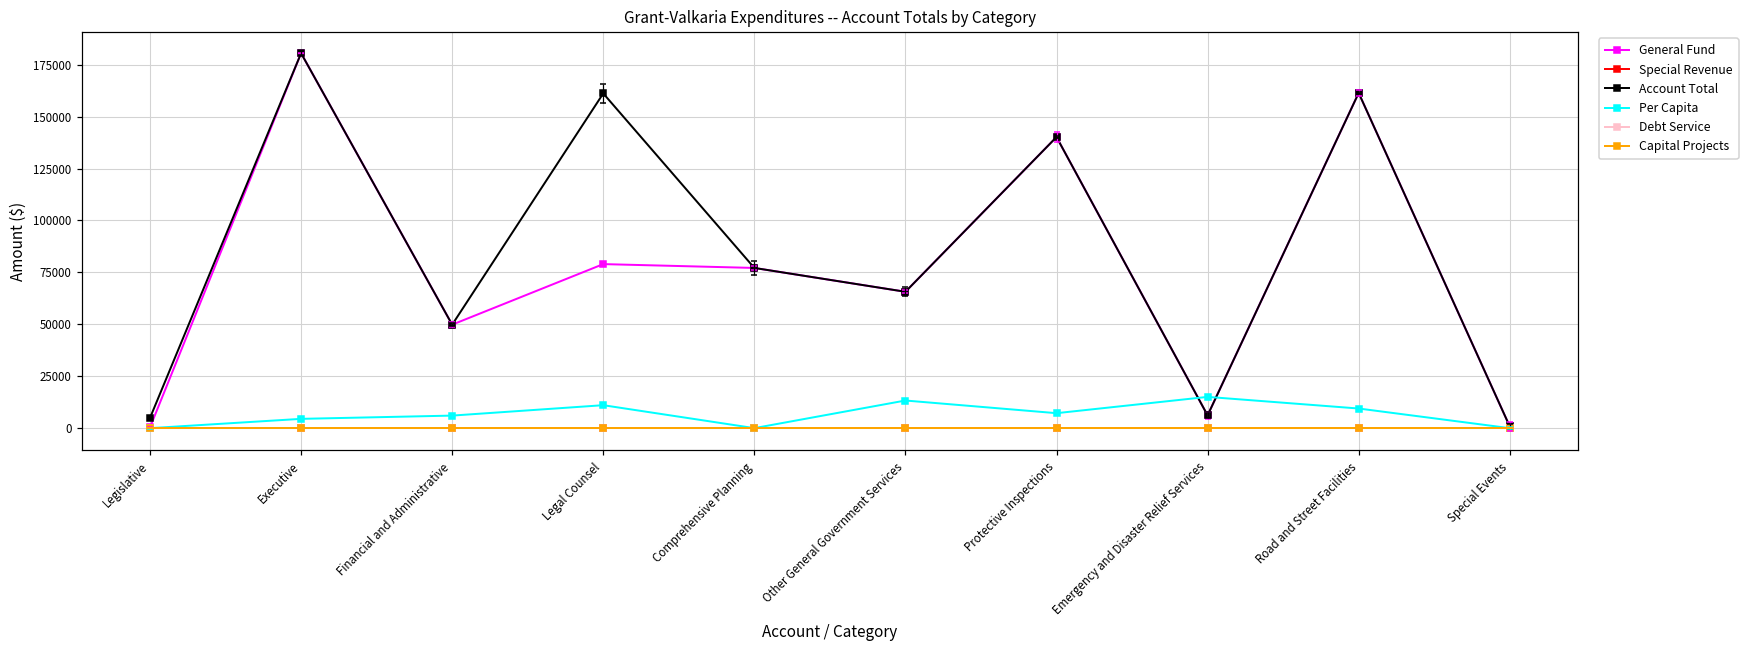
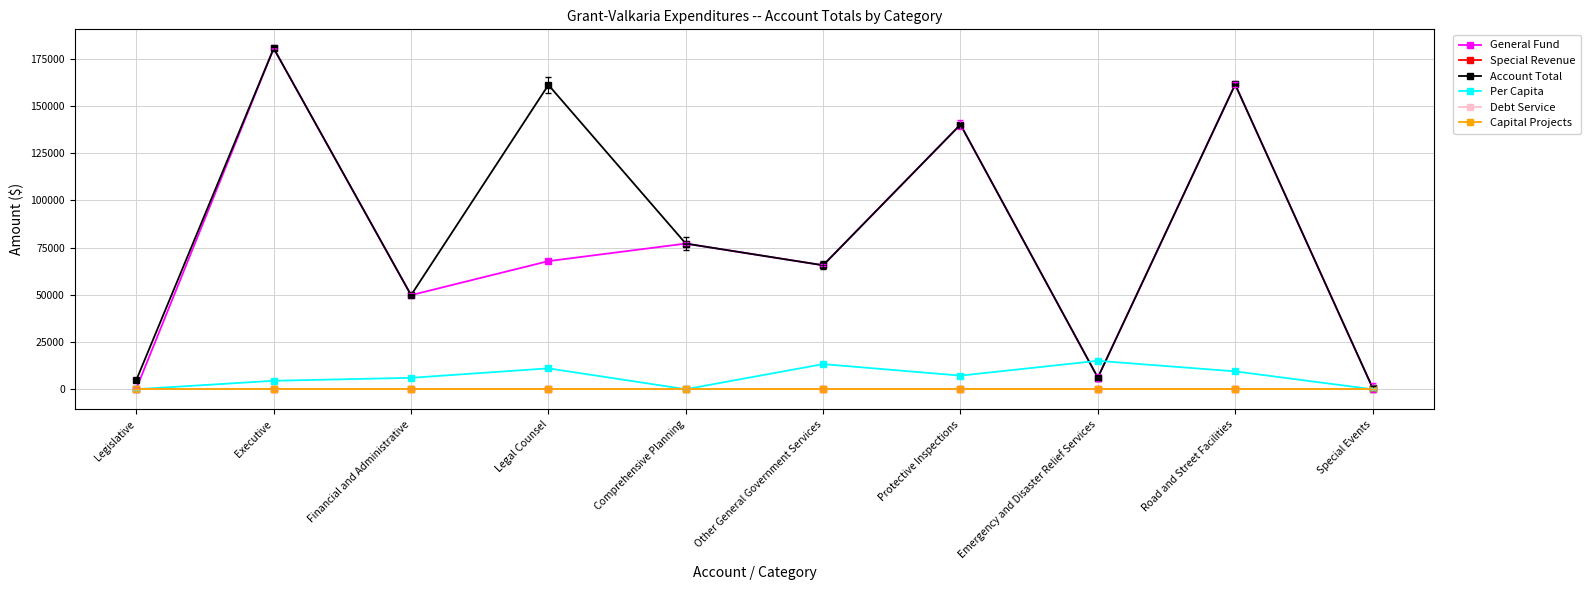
  {
    "General Fund": {
-     "Legal Counsel": 79000
+     "Legal Counsel": 68000
    },
    "Capital Projects": {
      "Executive": 0,
      "Financial and Administrative": 0,
      "Legal Counsel": 0,
      "Other General Government Services": 0,
      "Protective Inspections": 0,
      "Emergency and Disaster Relief Services": 0,
      "Road and Street Facilities": 0
    },
    "Account Total": {
      "Legal Counsel": 161000
    }
  }
